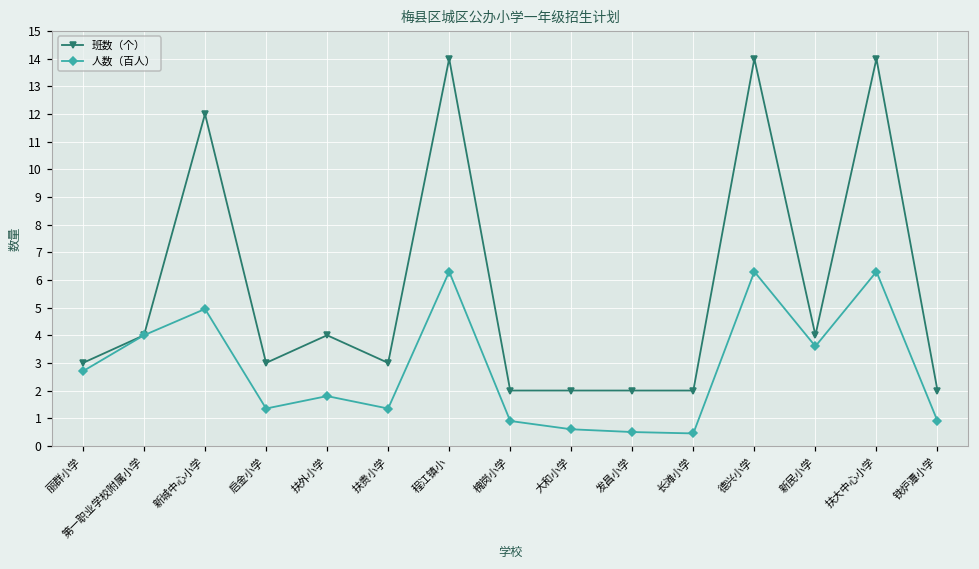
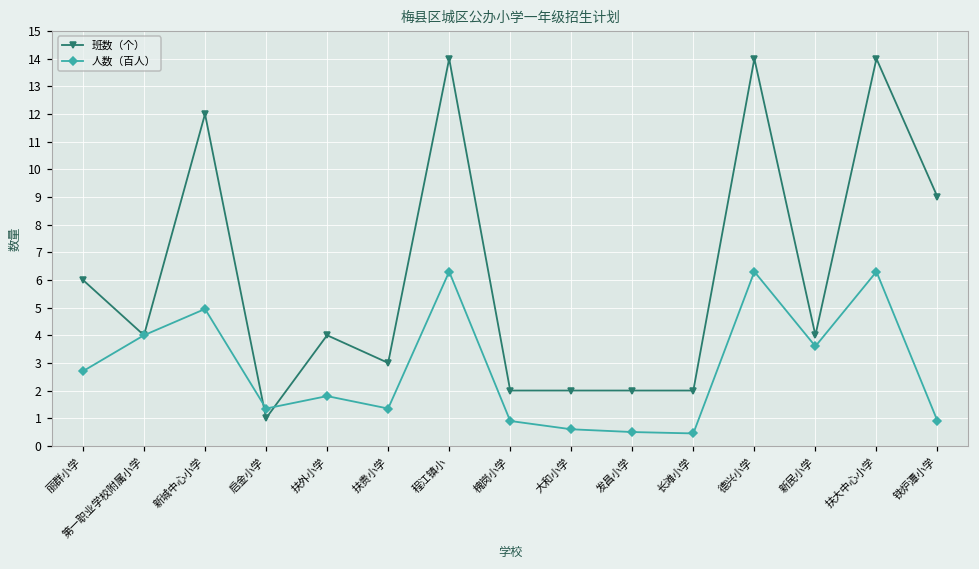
  {
    "班数（个）": {
-     "丽群小学": 3,
+     "丽群小学": 6,
      "新城中心小学": 12,
-     "启金小学": 3,
+     "启金小学": 1,
      "扶外小学": 4,
      "扶贵小学": 3,
      "程江镇小": 14,
      "槐岗小学": 2,
      "大和小学": 2,
      "发昌小学": 2,
      "长滩小学": 2,
      "德兴小学": 14,
      "新民小学": 4,
      "扶大中心小学": 14,
-     "铁炉潭小学": 2
+     "铁炉潭小学": 9
    },
    "人数（百人）": {
      "丽群小学": 2.7,
      "新城中心小学": 5,
      "启金小学": 1.4,
      "扶外小学": 1.8,
      "扶贵小学": 1.4,
      "程江镇小": 6.3,
      "槐岗小学": 0.9,
      "大和小学": 0.6,
      "发昌小学": 0.5,
      "长滩小学": 0.5,
      "德兴小学": 6.3,
      "新民小学": 3.6,
      "扶大中心小学": 6.3,
      "铁炉潭小学": 0.9
    }
  }
